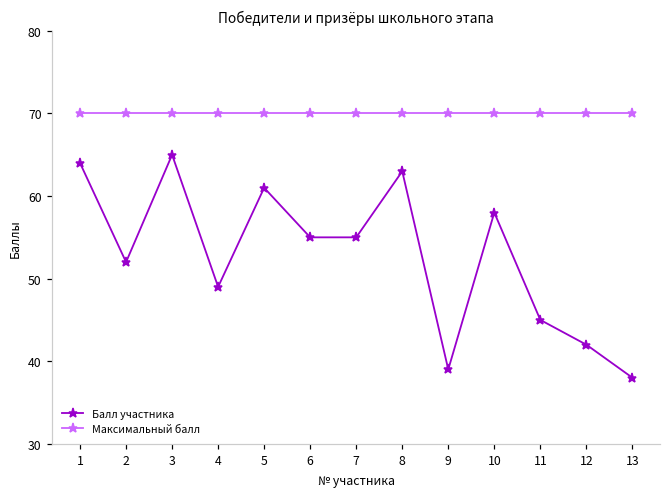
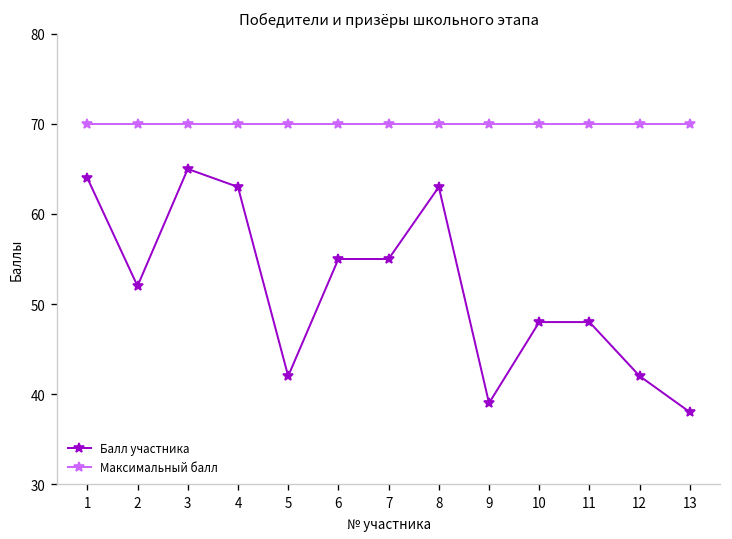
  {
    "Балл участника": {
      "1": 64,
      "2": 52,
      "3": 65,
-     "4": 49,
-     "5": 61,
+     "4": 63,
+     "5": 42,
      "6": 55,
      "7": 55,
      "8": 63,
      "9": 39,
-     "10": 58,
-     "11": 45,
+     "10": 48,
+     "11": 48,
      "12": 42,
      "13": 38
    },
    "Максимальный балл": {
      "1": 70,
      "2": 70,
      "3": 70,
      "4": 70,
      "5": 70,
      "6": 70,
      "7": 70,
      "8": 70,
      "9": 70,
      "10": 70,
      "11": 70,
      "12": 70,
      "13": 70
    }
  }
